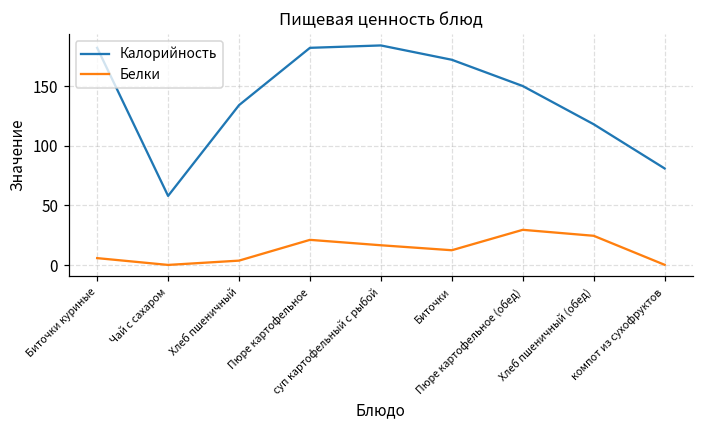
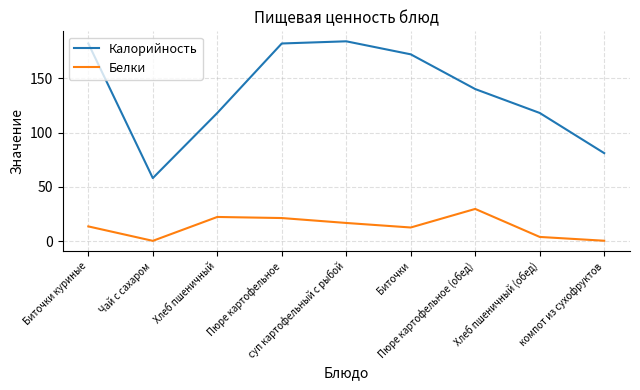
  {
    "Калорийность": {
      "Чай с сахаром": 58,
-     "Хлеб пшеничный": 134,
+     "Хлеб пшеничный": 118,
      "Пюре картофельное": 182,
      "суп картофельный с рыбой": 184,
      "Биточки": 172,
-     "Пюре картофельное (обед)": 150,
+     "Пюре картофельное (обед)": 140,
      "Хлеб пшеничный (обед)": 118,
      "компот из сухофруктов": 81
    },
    "Белки": {
-     "Биточки куриные": 6,
+     "Биточки куриные": 14,
      "Чай с сахаром": 0,
-     "Хлеб пшеничный": 4,
+     "Хлеб пшеничный": 22,
      "Пюре картофельное": 21,
      "суп картофельный с рыбой": 17,
      "Биточки": 13,
      "Пюре картофельное (обед)": 30,
-     "Хлеб пшеничный (обед)": 25,
+     "Хлеб пшеничный (обед)": 4,
      "компот из сухофруктов": 0
    }
  }
